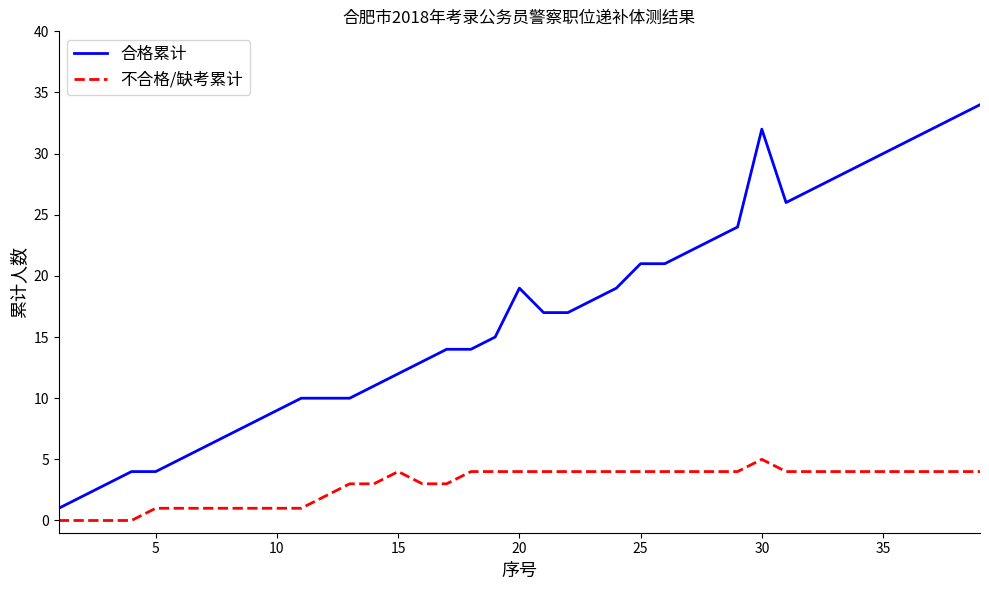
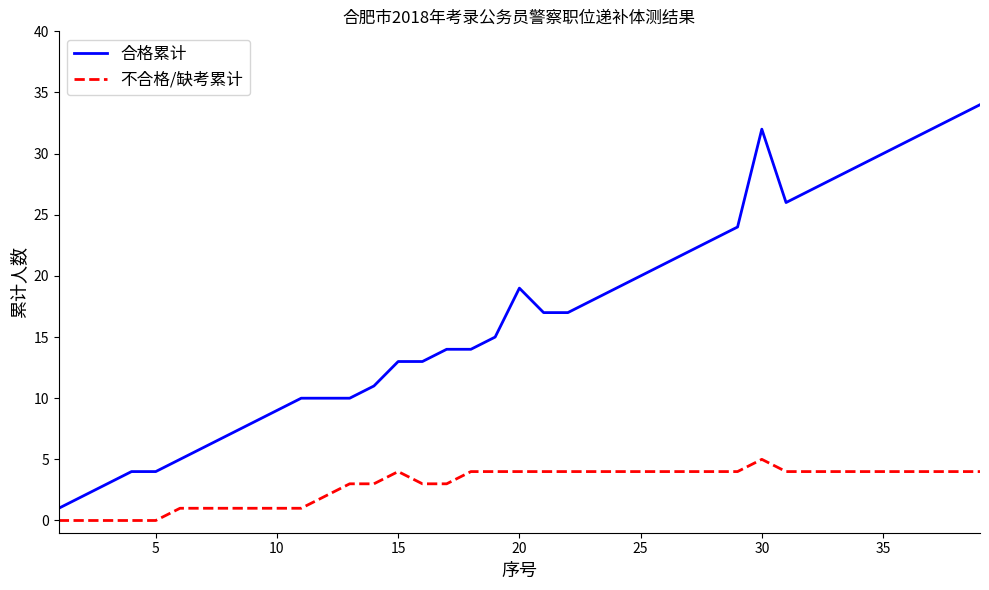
  {
    "合格累计": {
      "5": 4,
      "10": 9,
-     "15": 12,
+     "15": 13,
      "20": 19,
-     "25": 21,
+     "25": 20,
      "30": 32,
      "35": 30
    },
    "不合格/缺考累计": {
-     "5": 1,
+     "5": 0,
      "10": 1,
      "15": 4,
      "20": 4,
      "25": 4,
      "30": 5,
      "35": 4
    }
  }
